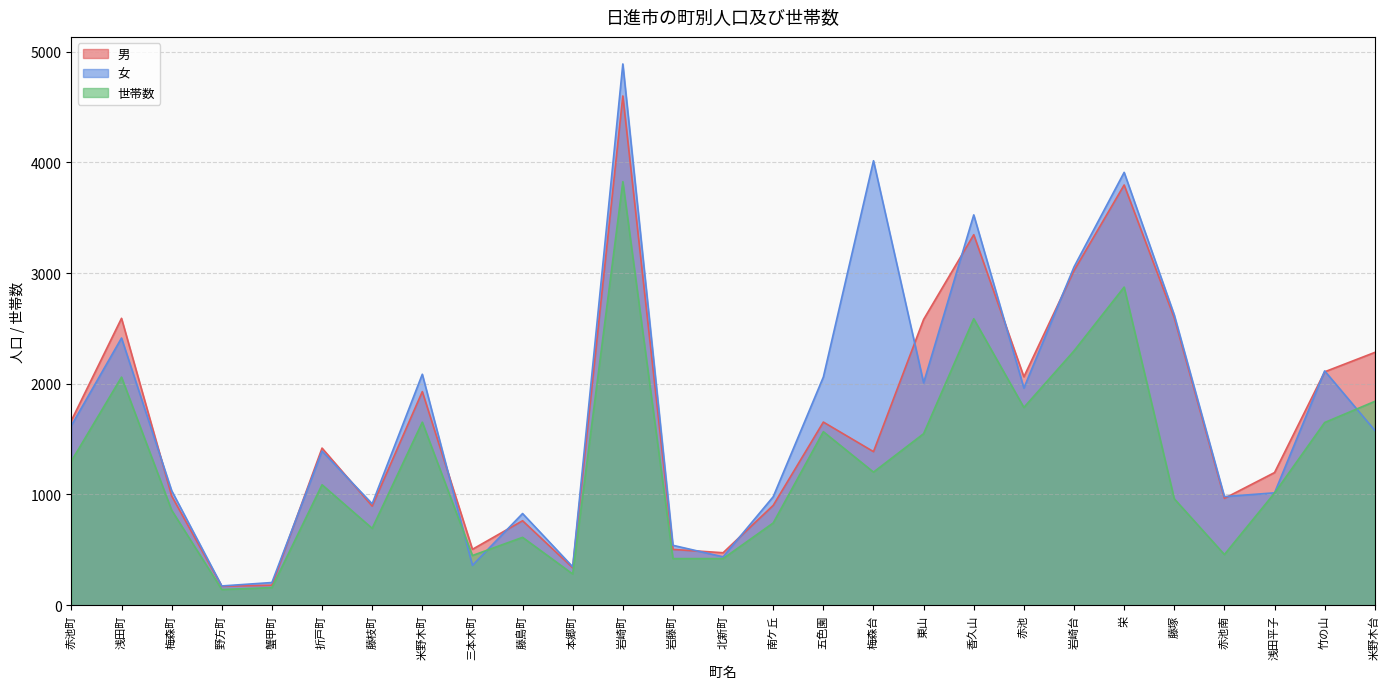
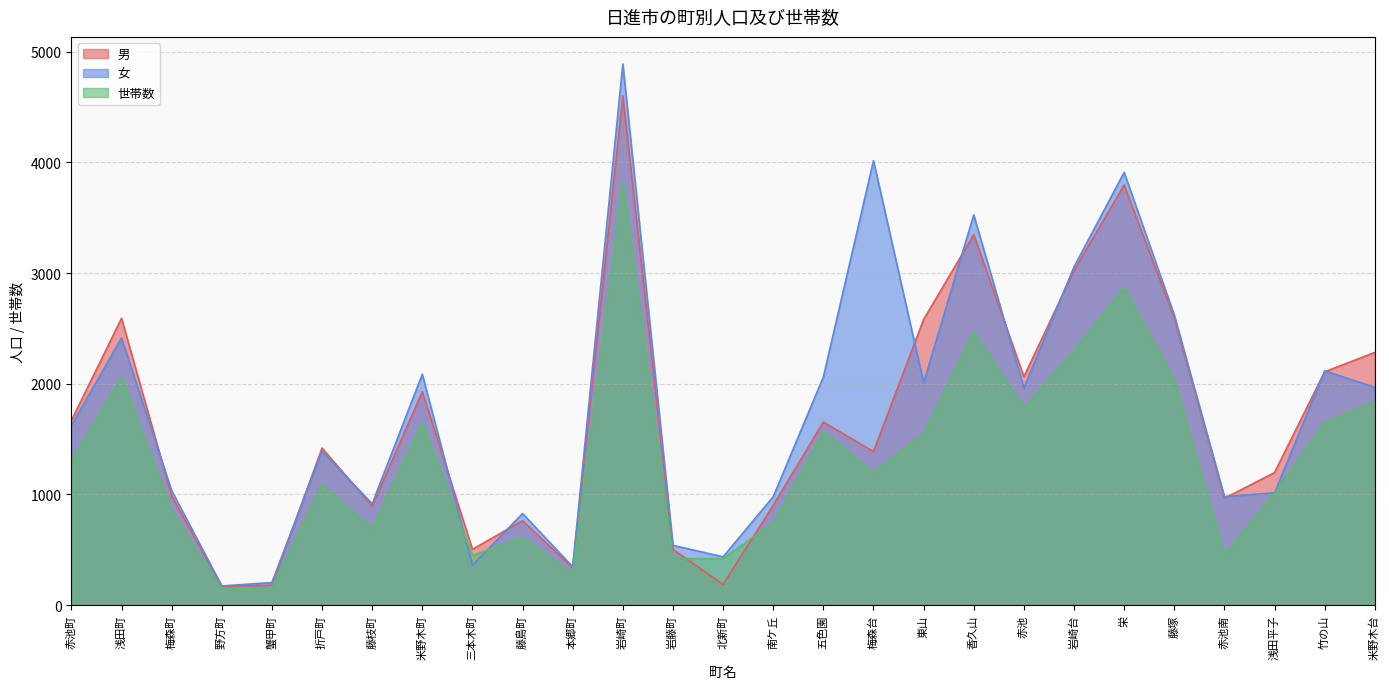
  {
    "男": {
      "赤池町": 1670,
      "浅田町": 2590,
      "梅森町": 990,
      "折戸町": 1420,
      "米野木町": 1930,
      "三本木町": 510,
      "藤島町": 760,
      "岩崎町": 4600,
      "岩藤町": 500,
-     "北新町": 470,
+     "北新町": 190,
      "南ケ丘": 900,
      "五色園": 1650,
      "梅森台": 1390,
      "東山": 2580,
      "香久山": 3350,
      "赤池": 2060,
      "岩崎台": 3020,
      "栄": 3800,
      "藤塚": 2590,
      "浅田平子": 1200,
      "米野木台": 2280
    },
    "女": {
      "赤池町": 1620,
      "浅田町": 2410,
      "梅森町": 1040,
      "蟹甲町": 210,
      "折戸町": 1390,
      "米野木町": 2090,
      "三本木町": 360,
      "藤島町": 830,
      "岩崎町": 4890,
      "岩藤町": 540,
      "南ケ丘": 980,
      "五色園": 2060,
      "梅森台": 4010,
      "東山": 2010,
      "香久山": 3530,
      "赤池": 1960,
      "岩崎台": 3060,
      "栄": 3910,
      "藤塚": 2620,
-     "米野木台": 1580
+     "米野木台": 1970
    },
    "世帯数": {
      "赤池町": 1300,
      "浅田町": 2060,
      "梅森町": 860,
      "野方町": 140,
      "折戸町": 1090,
      "藤枝町": 690,
      "米野木町": 1650,
      "三本木町": 450,
      "藤島町": 610,
      "本郷町": 280,
      "岩崎町": 3830,
      "岩藤町": 420,
      "南ケ丘": 740,
      "五色園": 1570,
      "梅森台": 1200,
      "東山": 1550,
-     "香久山": 2590,
+     "香久山": 2470,
      "赤池": 1790,
      "岩崎台": 2300,
      "栄": 2870,
-     "藤塚": 960,
+     "藤塚": 2030,
      "赤池南": 460,
      "竹の山": 1650,
      "米野木台": 1840
    }
  }
